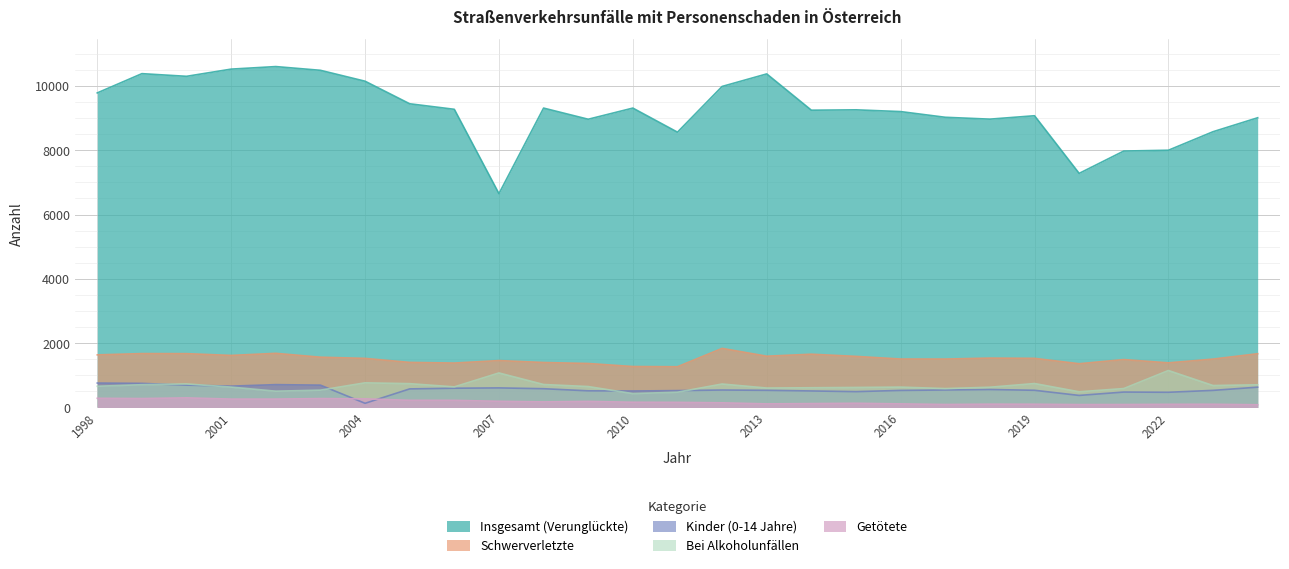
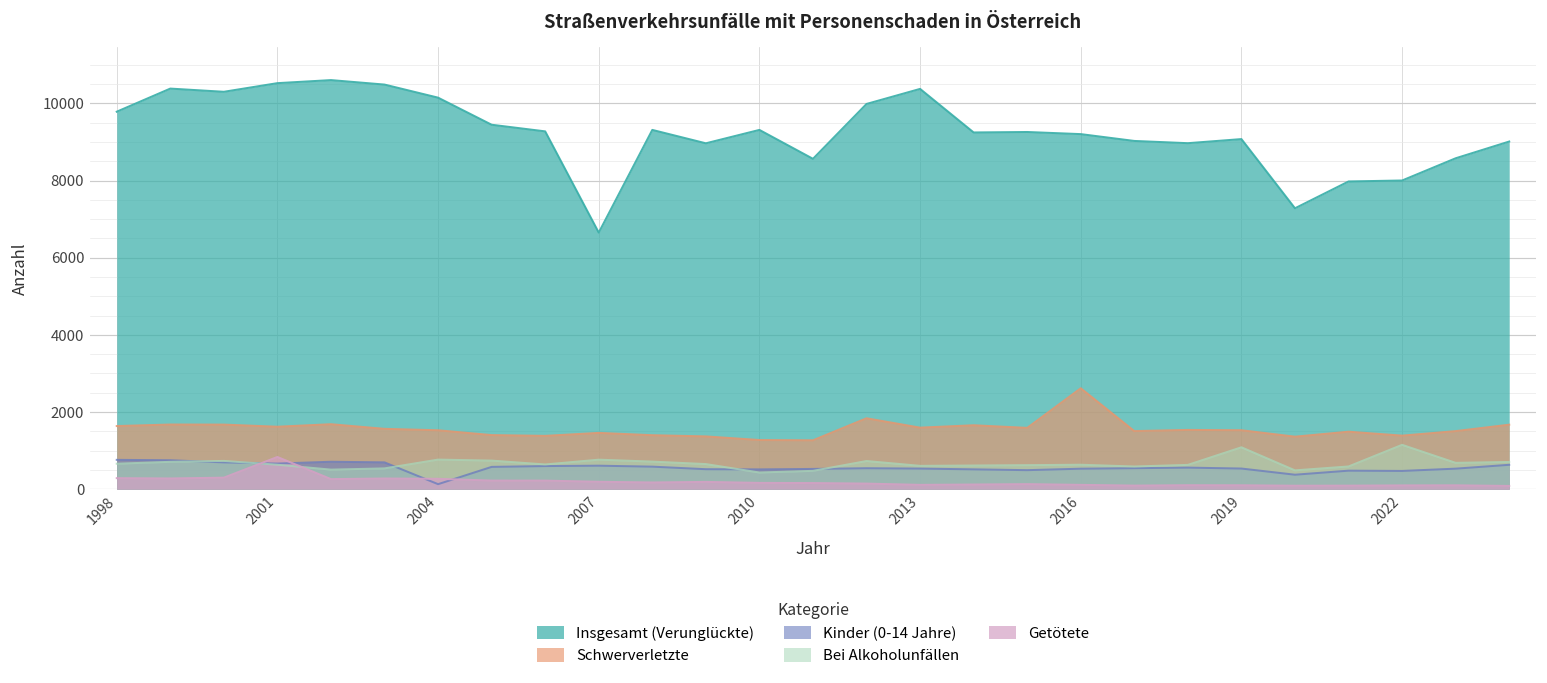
  {
    "Insgesamt (Verunglückte)": {
      "1998": 9800,
      "2001": 10500,
      "2004": 10100,
      "2007": 6700,
      "2010": 9300,
      "2013": 10400,
      "2016": 9200,
      "2019": 9100,
      "2022": 8000
    },
    "Schwerverletzte": {
      "1998": 1600,
      "2001": 1600,
      "2004": 1500,
      "2007": 1500,
      "2010": 1300,
      "2013": 1600,
-     "2016": 1500,
+     "2016": 2600,
      "2019": 1500,
      "2022": 1400
    },
    "Kinder (0-14 Jahre)": {
      "1998": 800,
      "2004": 100,
      "2007": 600,
      "2010": 500,
      "2016": 500,
      "2019": 500,
      "2022": 500
    },
    "Bei Alkoholunfällen": {
      "1998": 700,
      "2004": 800,
-     "2007": 1100,
+     "2007": 800,
      "2010": 400,
      "2016": 600,
-     "2019": 700,
+     "2019": 1100,
      "2022": 1200
    },
    "Getötete": {
      "1998": 300,
-     "2001": 300,
+     "2001": 800,
      "2004": 300,
      "2007": 200,
      "2010": 200,
      "2013": 100,
      "2016": 100,
      "2019": 100,
      "2022": 100
    }
  }
